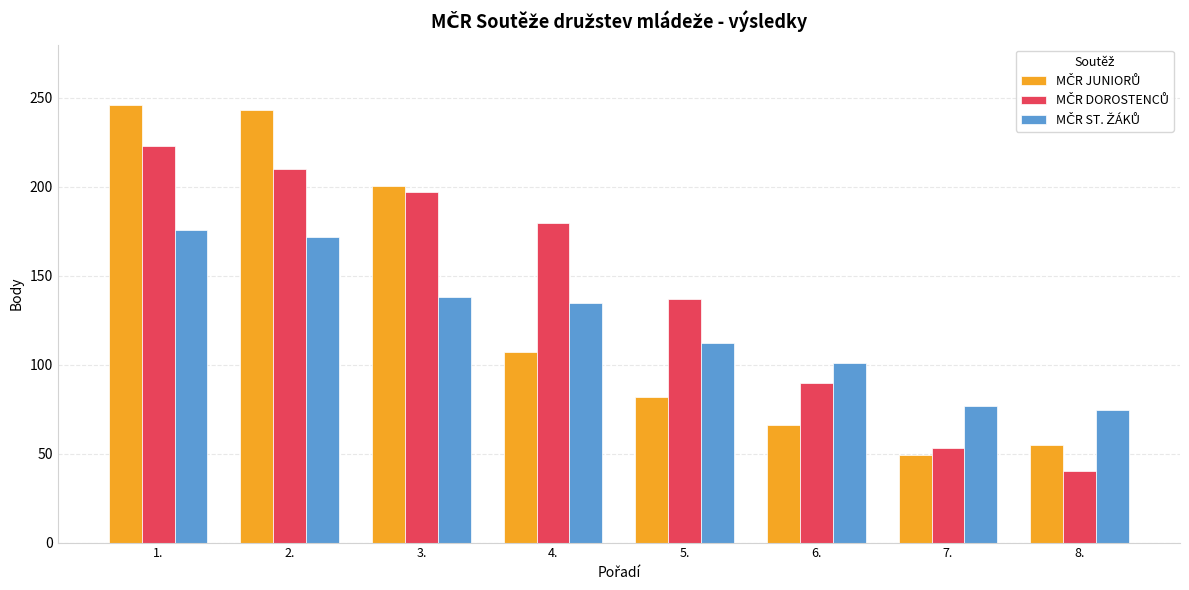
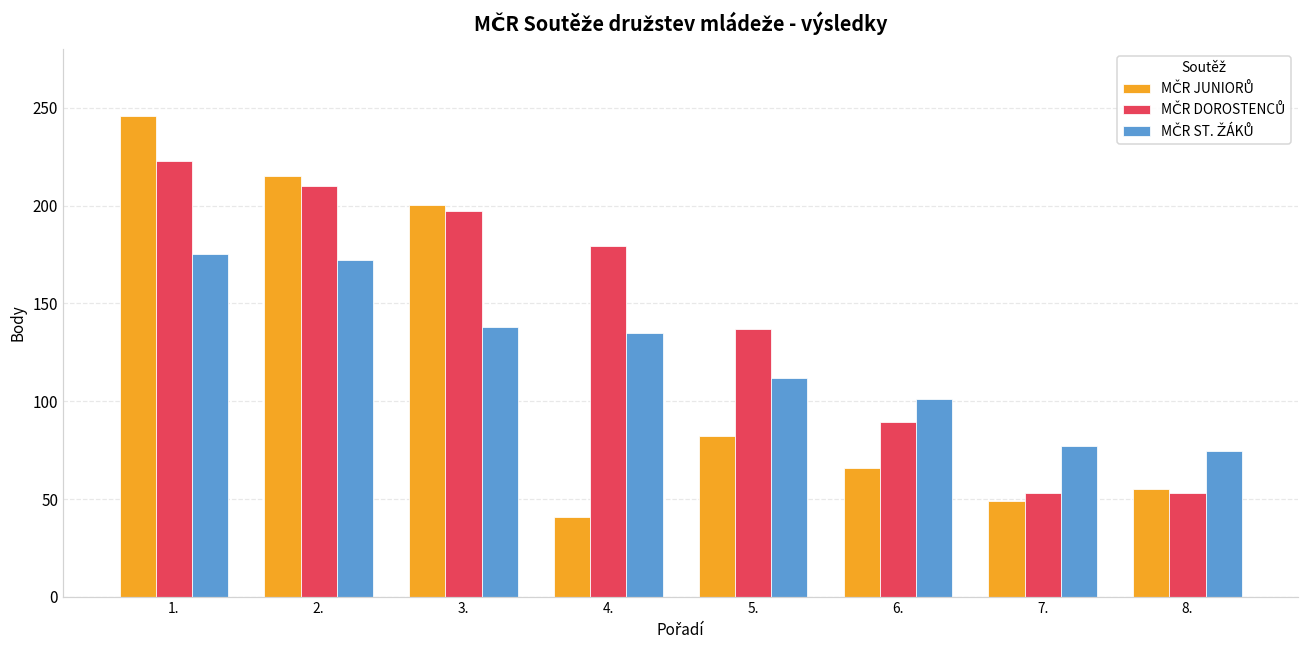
  {
    "MČR JUNIORŮ": {
      "1.": 246,
-     "2.": 244,
+     "2.": 215,
      "3.": 201,
-     "4.": 107,
+     "4.": 41,
      "5.": 82,
      "6.": 66,
      "7.": 49,
      "8.": 55
    },
    "MČR DOROSTENCŮ": {
      "1.": 223,
      "2.": 210,
      "3.": 197,
      "4.": 180,
      "5.": 137,
      "6.": 90,
      "7.": 53,
-     "8.": 40
+     "8.": 53
    },
    "MČR ST. ŽÁKŮ": {
      "1.": 176,
      "2.": 172,
      "3.": 138,
      "4.": 135,
      "5.": 112,
      "6.": 101,
      "7.": 77,
      "8.": 75
    }
  }
